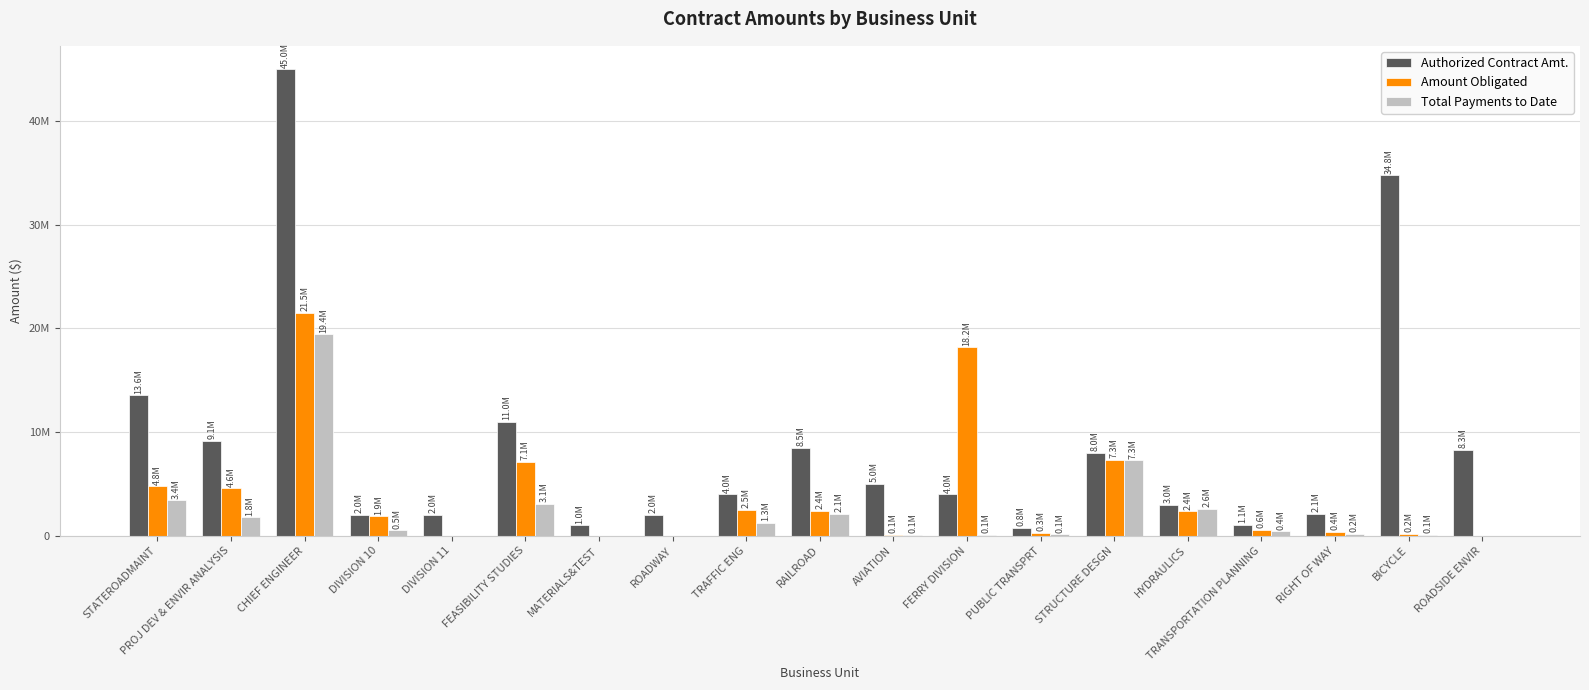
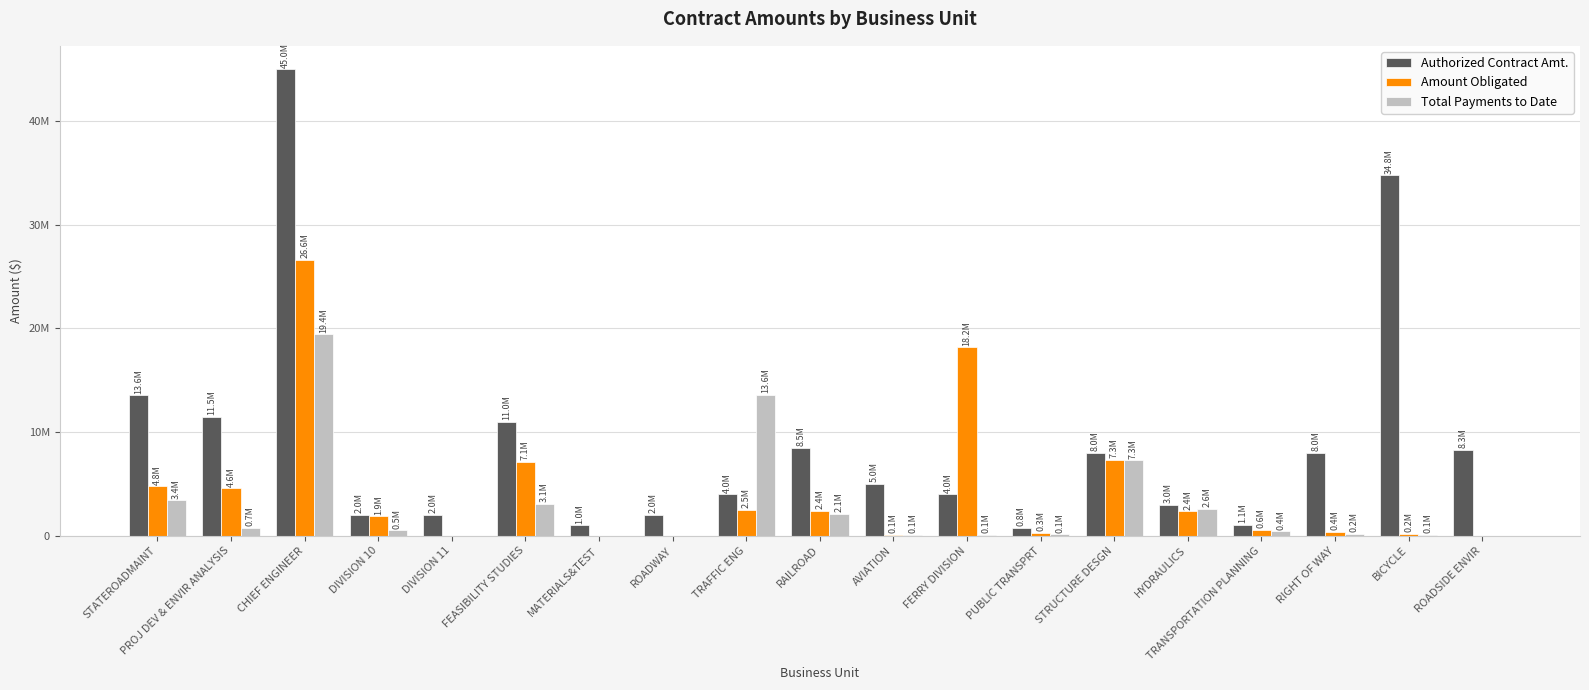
  {
    "Authorized Contract Amt.": {
      "STATEROADMAINT": "13.6M",
-     "PROJ DEV & ENVIR ANALYSIS": "9.1M",
+     "PROJ DEV & ENVIR ANALYSIS": "11.5M",
      "CHIEF ENGINEER": "45.0M",
      "DIVISION 10": "2.0M",
      "DIVISION 11": "2.0M",
      "FEASIBILITY STUDIES": "11.0M",
      "MATERIALS&TEST": "1.0M",
      "ROADWAY": "2.0M",
      "TRAFFIC ENG": "4.0M",
      "RAILROAD": "8.5M",
      "AVIATION": "5.0M",
      "FERRY DIVISION": "4.0M",
      "PUBLIC TRANSPRT": "0.8M",
      "STRUCTURE DESGN": "8.0M",
      "HYDRAULICS": "3.0M",
      "TRANSPORTATION PLANNING": "1.1M",
-     "RIGHT OF WAY": "2.1M",
+     "RIGHT OF WAY": "8.0M",
      "BICYCLE": "34.8M",
      "ROADSIDE ENVIR": "8.3M"
    },
    "Amount Obligated": {
      "STATEROADMAINT": "4.8M",
      "PROJ DEV & ENVIR ANALYSIS": "4.6M",
-     "CHIEF ENGINEER": "21.5M",
+     "CHIEF ENGINEER": "26.6M",
      "DIVISION 10": "1.9M",
      "FEASIBILITY STUDIES": "7.1M",
      "TRAFFIC ENG": "2.5M",
      "RAILROAD": "2.4M",
      "AVIATION": "0.1M",
      "FERRY DIVISION": "18.2M",
      "PUBLIC TRANSPRT": "0.3M",
      "STRUCTURE DESGN": "7.3M",
      "HYDRAULICS": "2.4M",
      "TRANSPORTATION PLANNING": "0.6M",
      "RIGHT OF WAY": "0.4M",
      "BICYCLE": "0.2M"
    },
    "Total Payments to Date": {
      "STATEROADMAINT": "3.4M",
-     "PROJ DEV & ENVIR ANALYSIS": "1.8M",
+     "PROJ DEV & ENVIR ANALYSIS": "0.7M",
      "CHIEF ENGINEER": "19.4M",
      "DIVISION 10": "0.5M",
      "FEASIBILITY STUDIES": "3.1M",
-     "TRAFFIC ENG": "1.3M",
+     "TRAFFIC ENG": "13.6M",
      "RAILROAD": "2.1M",
      "AVIATION": "0.1M",
      "FERRY DIVISION": "0.1M",
      "PUBLIC TRANSPRT": "0.1M",
      "STRUCTURE DESGN": "7.3M",
      "HYDRAULICS": "2.6M",
      "TRANSPORTATION PLANNING": "0.4M",
      "RIGHT OF WAY": "0.2M",
      "BICYCLE": "0.1M"
    }
  }
